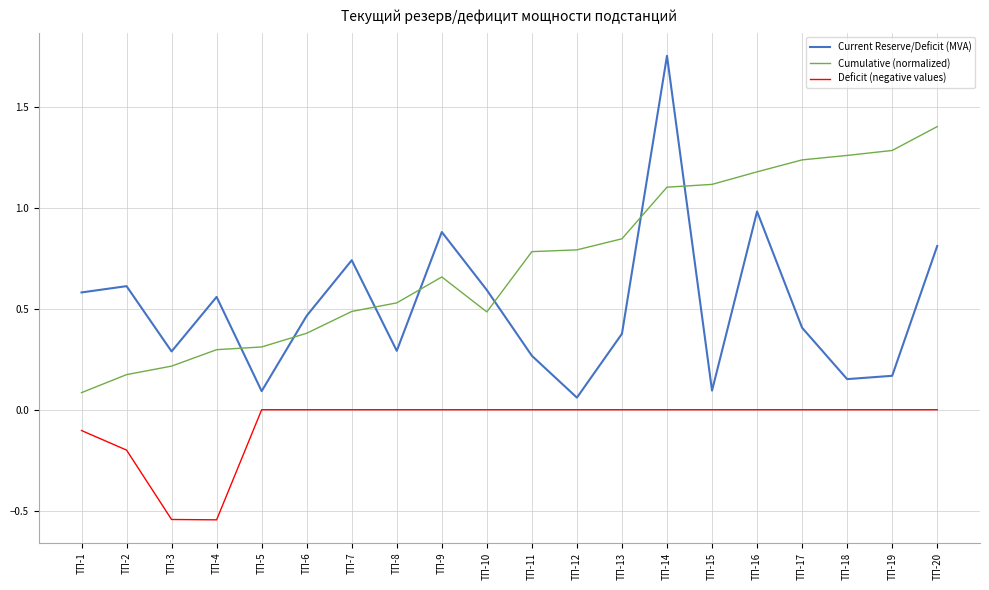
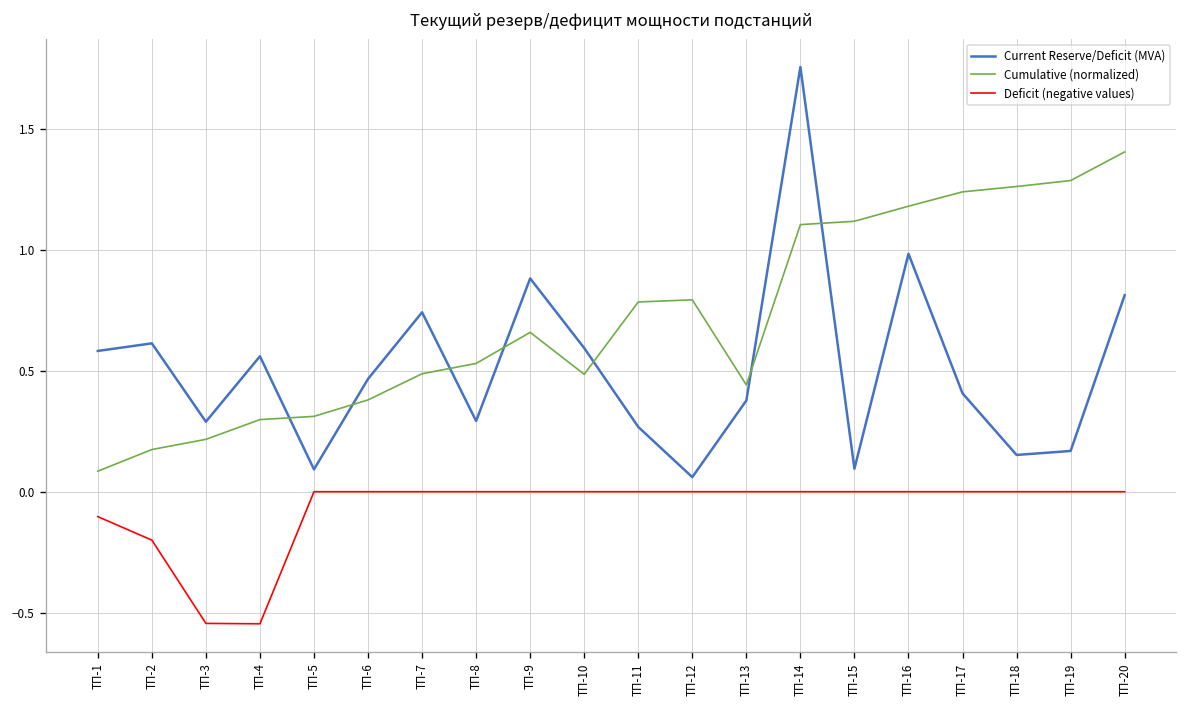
  {
    "Current Reserve/Deficit (MVA)": {
      "ТП-1": 0.58,
      "ТП-2": 0.61,
      "ТП-3": 0.29,
      "ТП-4": 0.56,
      "ТП-5": 0.09,
      "ТП-6": 0.47,
      "ТП-7": 0.74,
      "ТП-8": 0.29,
      "ТП-9": 0.88,
      "ТП-10": 0.59,
      "ТП-11": 0.27,
      "ТП-12": 0.06,
      "ТП-13": 0.38,
      "ТП-14": 1.76,
      "ТП-15": 0.10,
      "ТП-16": 0.98,
      "ТП-17": 0.41,
      "ТП-18": 0.15,
      "ТП-19": 0.17,
      "ТП-20": 0.81
    },
    "Cumulative (normalized)": {
      "ТП-1": 0.08,
      "ТП-2": 0.17,
      "ТП-3": 0.22,
      "ТП-4": 0.30,
      "ТП-5": 0.31,
      "ТП-6": 0.38,
      "ТП-7": 0.49,
      "ТП-8": 0.53,
      "ТП-9": 0.66,
      "ТП-10": 0.49,
      "ТП-11": 0.78,
      "ТП-12": 0.79,
-     "ТП-13": 0.85,
+     "ТП-13": 0.44,
      "ТП-14": 1.10,
      "ТП-15": 1.12,
      "ТП-16": 1.18,
      "ТП-17": 1.24,
      "ТП-18": 1.26,
      "ТП-19": 1.29,
      "ТП-20": 1.41
    },
    "Deficit (negative values)": {
      "ТП-1": -0.10,
      "ТП-2": -0.20,
      "ТП-3": -0.54,
      "ТП-4": -0.55,
      "ТП-5": 0.00,
      "ТП-6": 0.00,
      "ТП-7": 0.00,
      "ТП-8": 0.00,
      "ТП-9": 0.00,
      "ТП-10": 0.00,
      "ТП-11": 0.00,
      "ТП-12": 0.00,
      "ТП-13": 0.00,
      "ТП-14": 0.00,
      "ТП-15": 0.00,
      "ТП-16": 0.00,
      "ТП-17": 0.00,
      "ТП-18": 0.00,
      "ТП-19": 0.00,
      "ТП-20": 0.00
    }
  }
